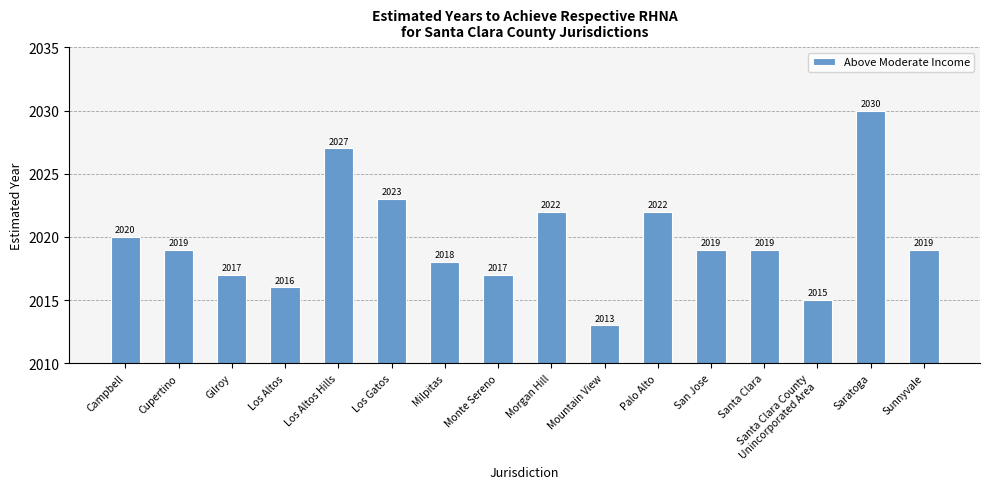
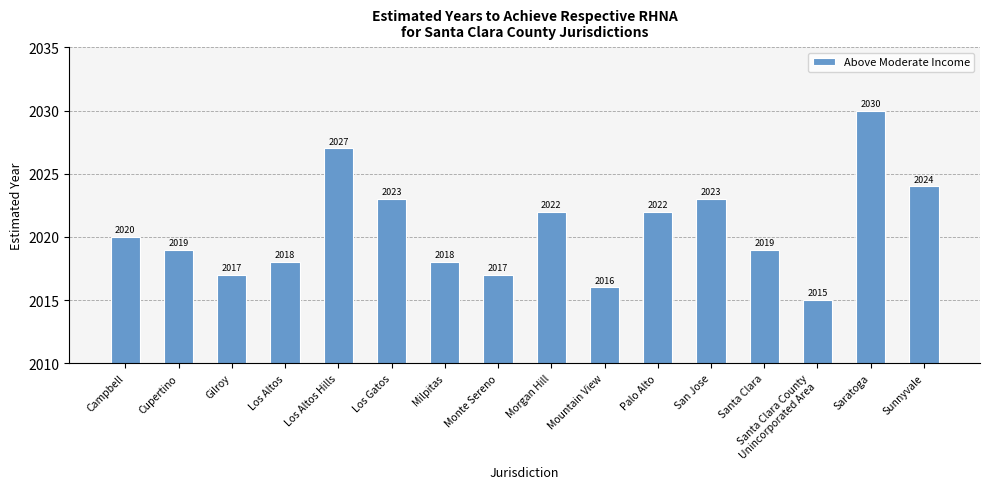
  {
    "Campbell": 2020,
    "Cupertino": 2019,
    "Gilroy": 2017,
-   "Los Altos": 2016,
+   "Los Altos": 2018,
    "Los Altos Hills": 2027,
    "Los Gatos": 2023,
    "Milpitas": 2018,
    "Monte Sereno": 2017,
    "Morgan Hill": 2022,
-   "Mountain View": 2013,
+   "Mountain View": 2016,
    "Palo Alto": 2022,
-   "San Jose": 2019,
+   "San Jose": 2023,
    "Santa Clara": 2019,
    "Santa Clara County Unincorporated Area": 2015,
    "Saratoga": 2030,
-   "Sunnyvale": 2019
+   "Sunnyvale": 2024
  }
